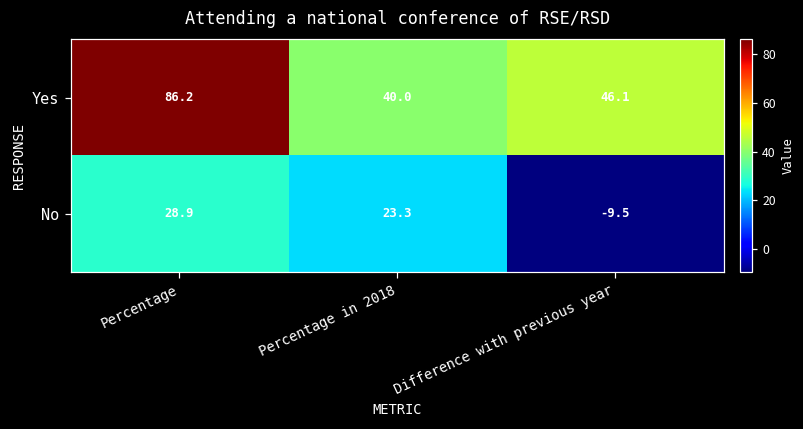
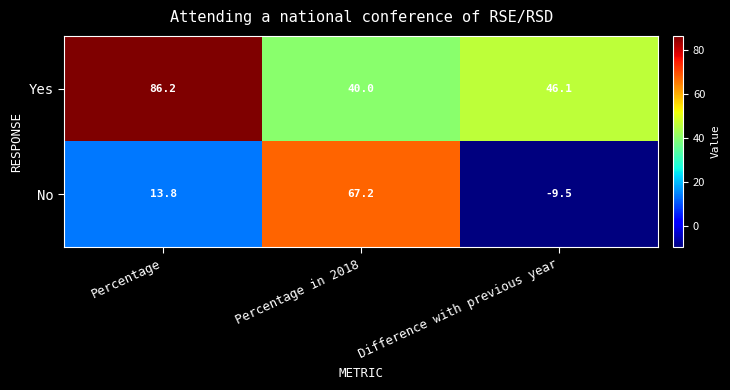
  {
    "Yes": {
      "Percentage": 86.2,
      "Percentage in 2018": 40.0,
      "Difference with previous year": 46.1
    },
    "No": {
-     "Percentage": 28.9,
-     "Percentage in 2018": 23.3,
+     "Percentage": 13.8,
+     "Percentage in 2018": 67.2,
      "Difference with previous year": -9.5
    }
  }
